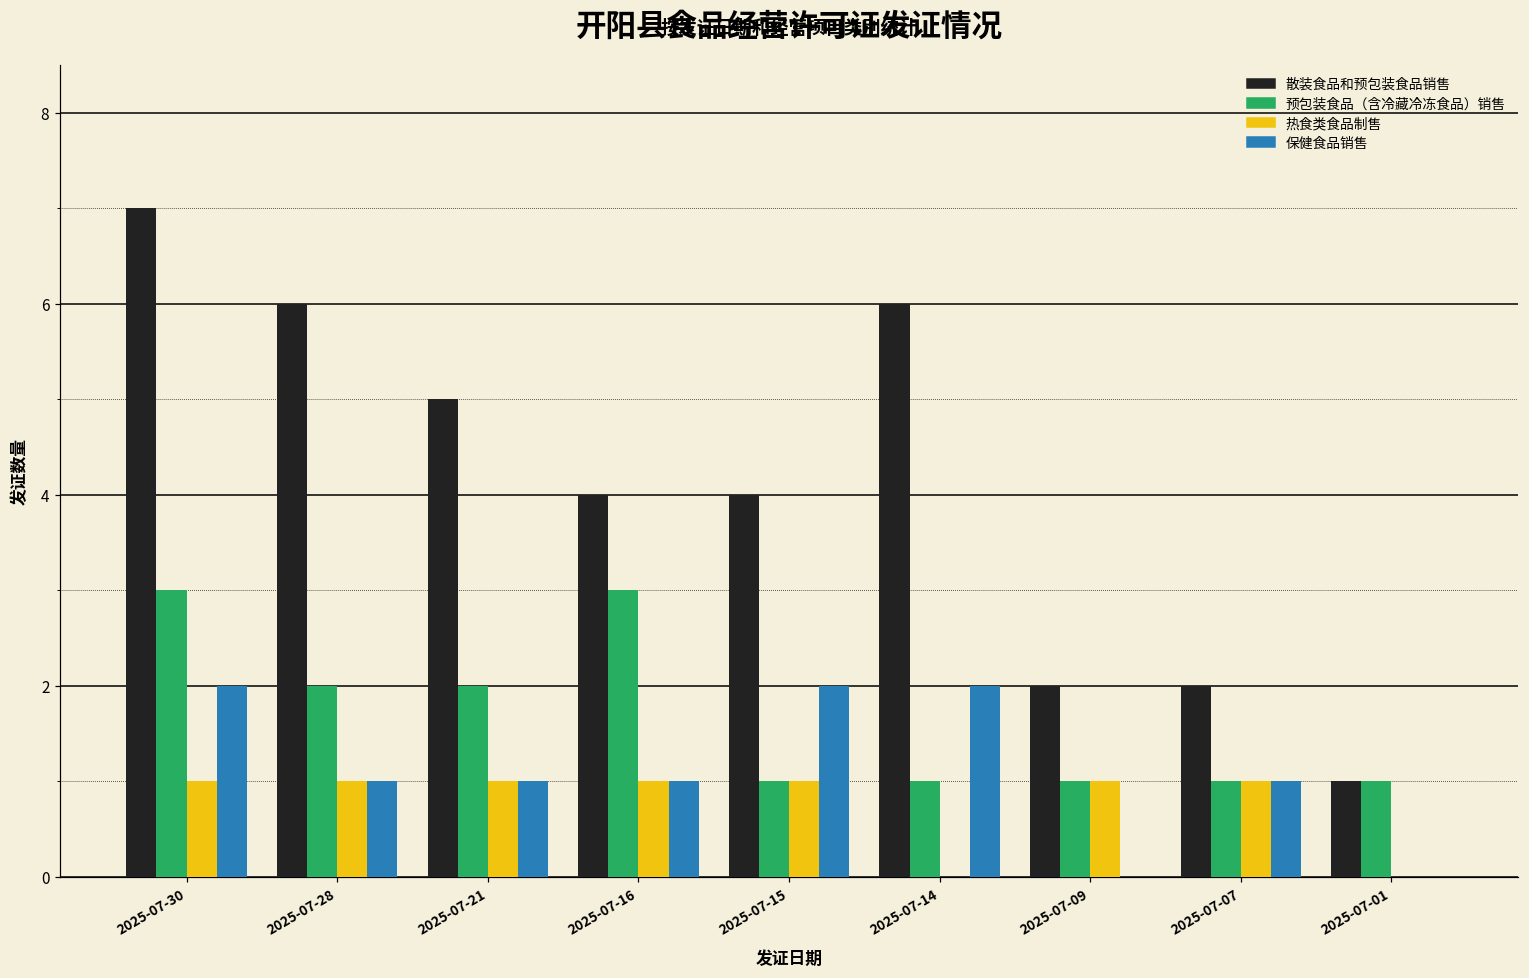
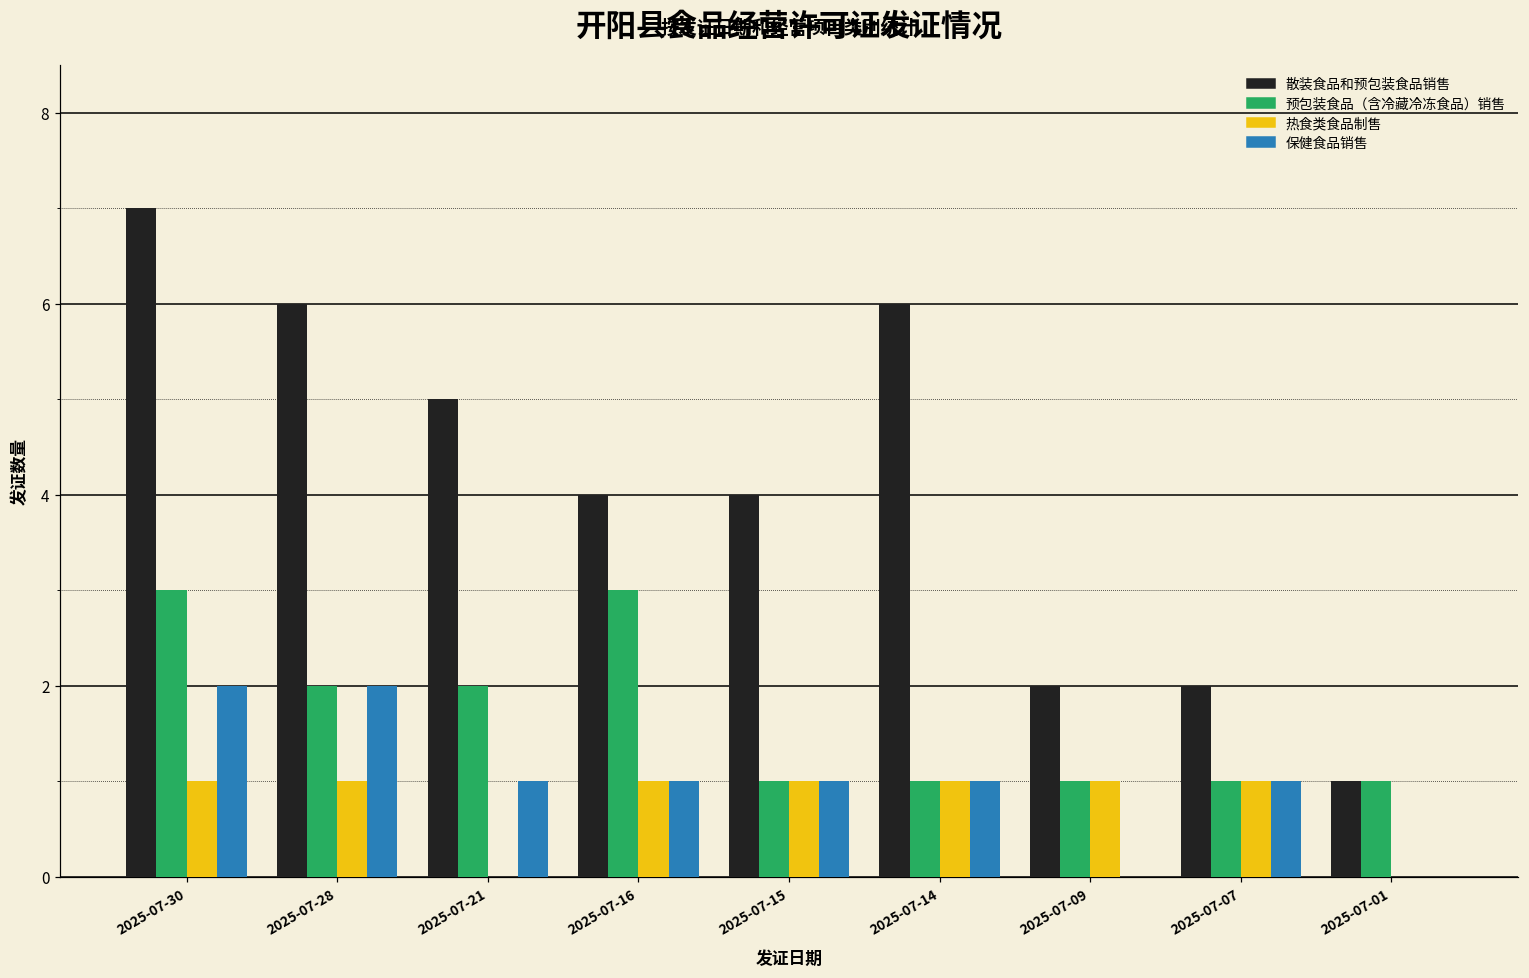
  {
    "散装食品和预包装食品销售": {
      "2025-07-30": 7,
      "2025-07-28": 6,
      "2025-07-21": 5,
      "2025-07-16": 4,
      "2025-07-15": 4,
      "2025-07-14": 6,
      "2025-07-09": 2,
      "2025-07-07": 2,
      "2025-07-01": 1
    },
    "预包装食品（含冷藏冷冻食品）销售": {
      "2025-07-30": 3,
      "2025-07-28": 2,
      "2025-07-21": 2,
      "2025-07-16": 3,
      "2025-07-15": 1,
      "2025-07-14": 1,
      "2025-07-09": 1,
      "2025-07-07": 1,
      "2025-07-01": 1
    },
    "热食类食品制售": {
      "2025-07-30": 1,
      "2025-07-28": 1,
-     "2025-07-21": 1,
+     "2025-07-21": 0,
      "2025-07-16": 1,
      "2025-07-15": 1,
-     "2025-07-14": 0,
+     "2025-07-14": 1,
      "2025-07-09": 1,
      "2025-07-07": 1,
      "2025-07-01": 0
    },
    "保健食品销售": {
      "2025-07-30": 2,
-     "2025-07-28": 1,
+     "2025-07-28": 2,
      "2025-07-21": 1,
      "2025-07-16": 1,
-     "2025-07-15": 2,
-     "2025-07-14": 2,
+     "2025-07-15": 1,
+     "2025-07-14": 1,
      "2025-07-09": 0,
      "2025-07-07": 1,
      "2025-07-01": 0
    }
  }
